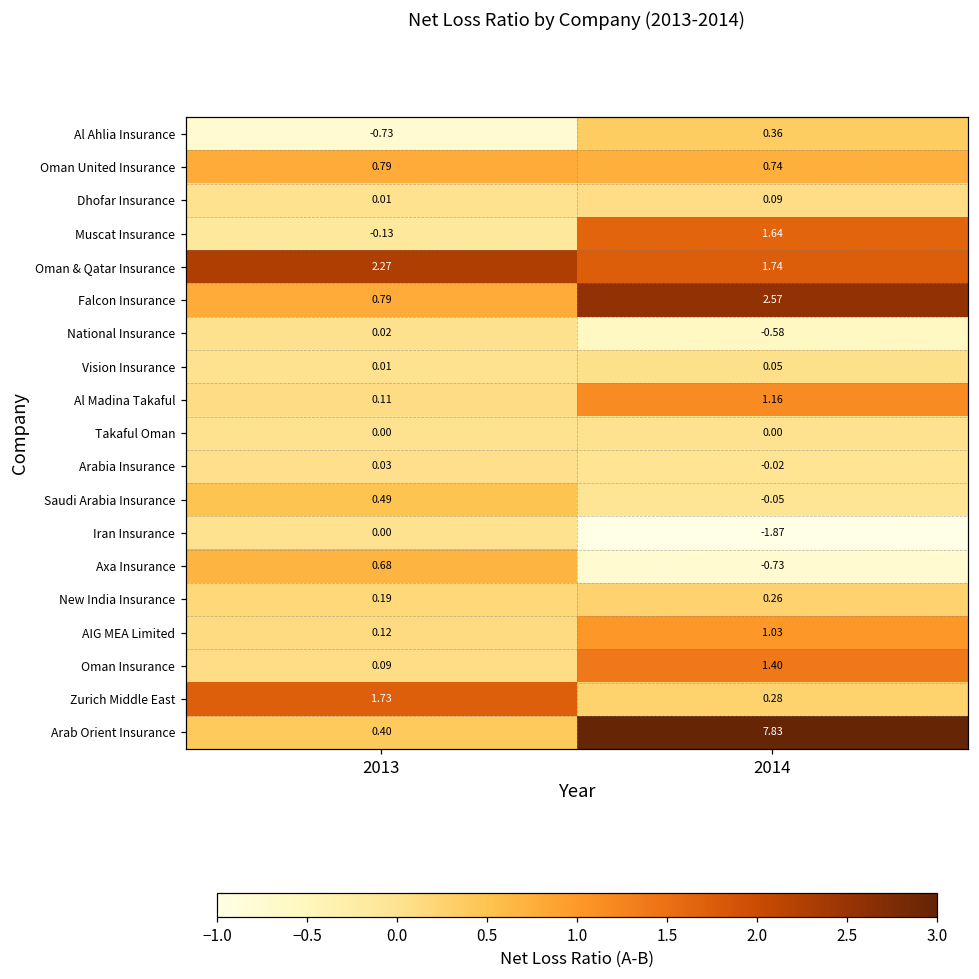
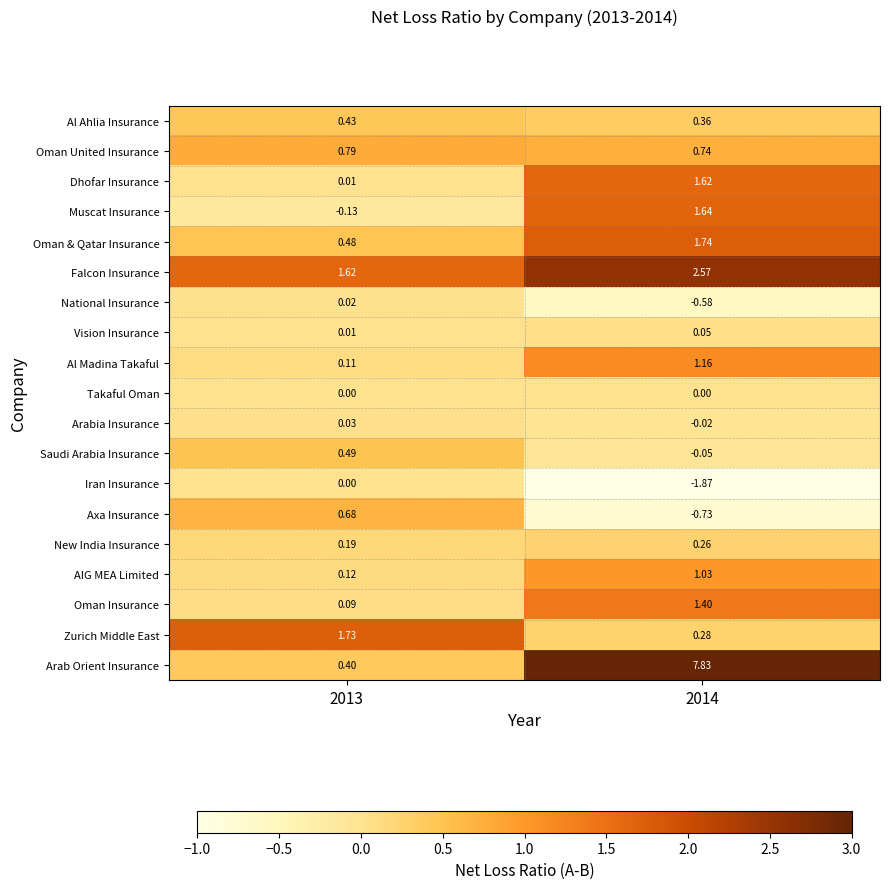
  {
    "Al Ahlia Insurance": {
-     "2013": -0.73,
+     "2013": 0.43,
      "2014": 0.36
    },
    "Oman United Insurance": {
      "2013": 0.79,
      "2014": 0.74
    },
    "Dhofar Insurance": {
      "2013": 0.01,
-     "2014": 0.09
+     "2014": 1.62
    },
    "Muscat Insurance": {
      "2013": -0.13,
      "2014": 1.64
    },
    "Oman & Qatar Insurance": {
-     "2013": 2.27,
+     "2013": 0.48,
      "2014": 1.74
    },
    "Falcon Insurance": {
-     "2013": 0.79,
+     "2013": 1.62,
      "2014": 2.57
    },
    "National Insurance": {
      "2013": 0.02,
      "2014": -0.58
    },
    "Vision Insurance": {
      "2013": 0.01,
      "2014": 0.05
    },
    "Al Madina Takaful": {
      "2013": 0.11,
      "2014": 1.16
    },
    "Takaful Oman": {
      "2013": 0.00,
      "2014": 0.00
    },
    "Arabia Insurance": {
      "2013": 0.03,
      "2014": -0.02
    },
    "Saudi Arabia Insurance": {
      "2013": 0.49,
      "2014": -0.05
    },
    "Iran Insurance": {
      "2013": 0.00,
      "2014": -1.87
    },
    "Axa Insurance": {
      "2013": 0.68,
      "2014": -0.73
    },
    "New India Insurance": {
      "2013": 0.19,
      "2014": 0.26
    },
    "AIG MEA Limited": {
      "2013": 0.12,
      "2014": 1.03
    },
    "Oman Insurance": {
      "2013": 0.09,
      "2014": 1.40
    },
    "Zurich Middle East": {
      "2013": 1.73,
      "2014": 0.28
    },
    "Arab Orient Insurance": {
      "2013": 0.40,
      "2014": 7.83
    }
  }
